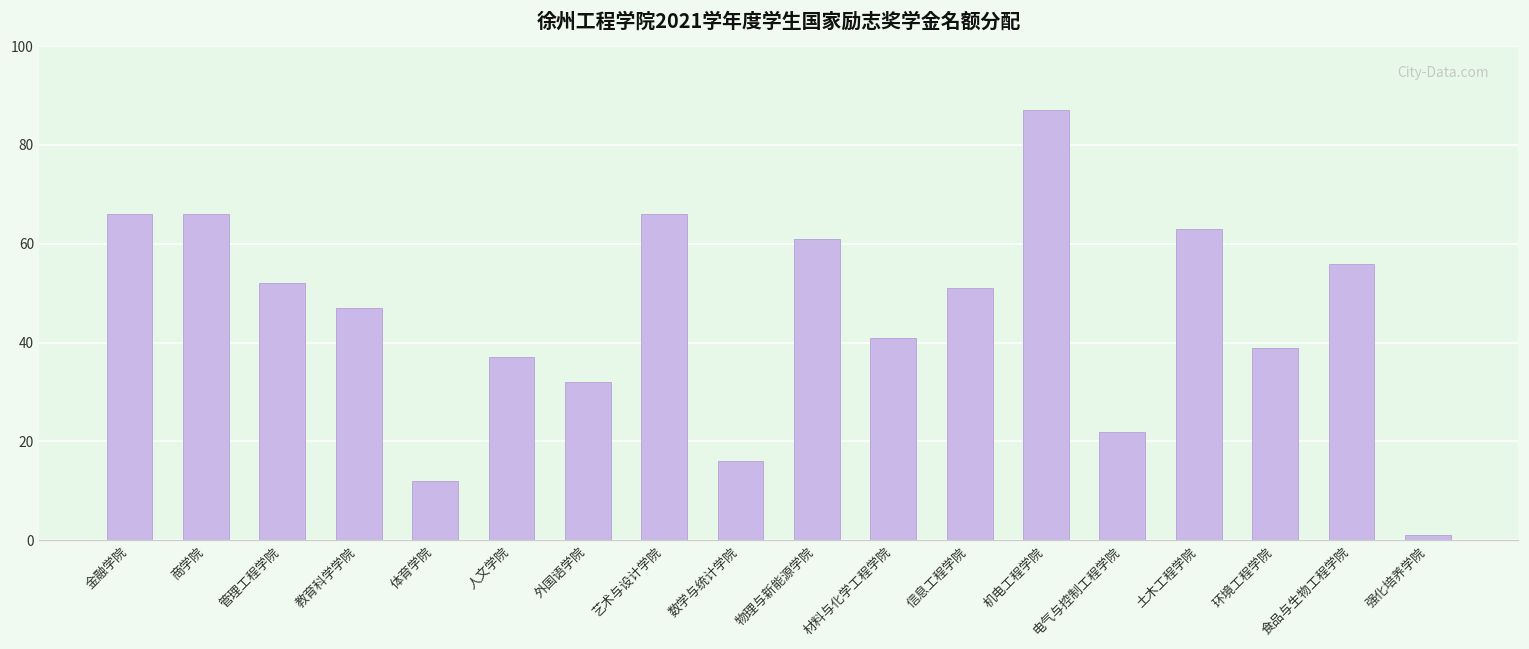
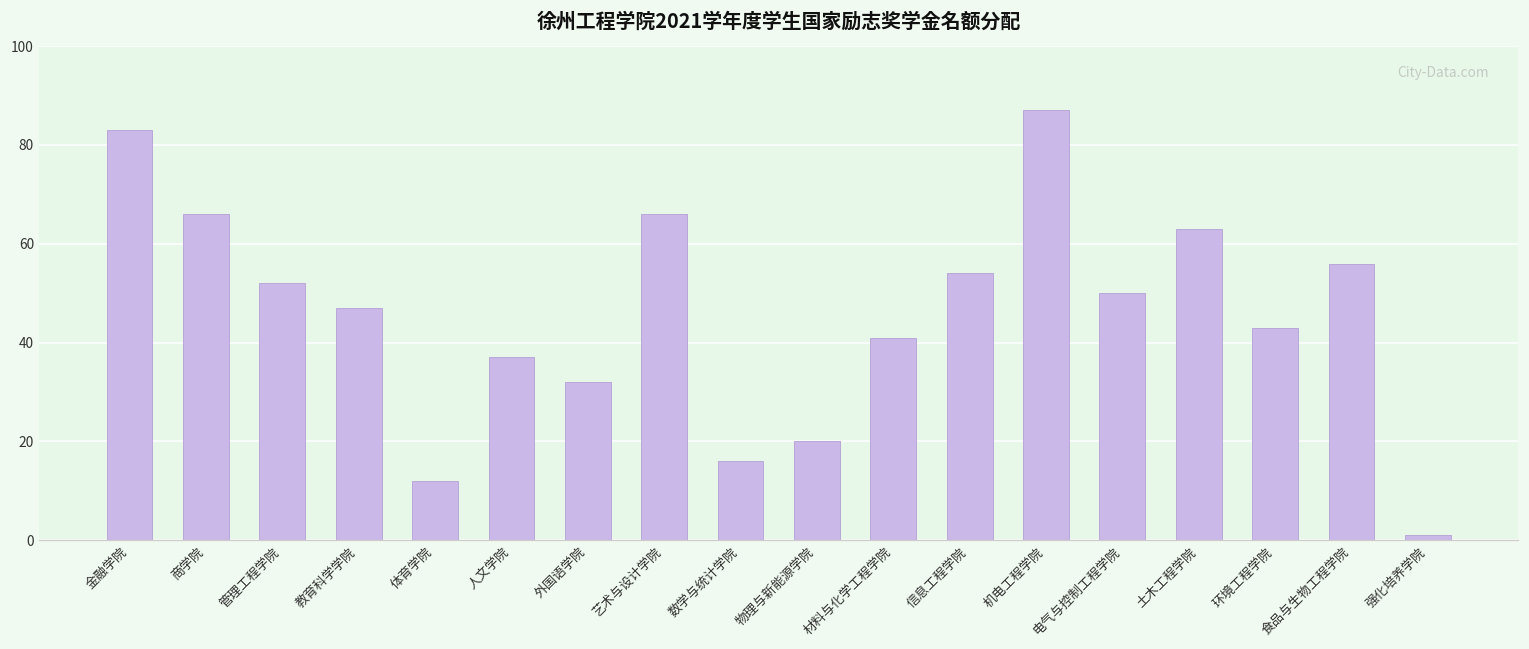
  {
-   "金融学院": 66,
+   "金融学院": 83,
    "商学院": 66,
    "管理工程学院": 52,
    "教育科学学院": 47,
    "体育学院": 12,
    "人文学院": 37,
    "外国语学院": 32,
    "艺术与设计学院": 66,
    "数学与统计学院": 16,
-   "物理与新能源学院": 61,
+   "物理与新能源学院": 20,
    "材料与化学工程学院": 41,
-   "信息工程学院": 51,
+   "信息工程学院": 54,
    "机电工程学院": 87,
-   "电气与控制工程学院": 22,
+   "电气与控制工程学院": 50,
    "土木工程学院": 63,
-   "环境工程学院": 39,
+   "环境工程学院": 43,
    "食品与生物工程学院": 56,
    "强化培养学院": 1
  }
